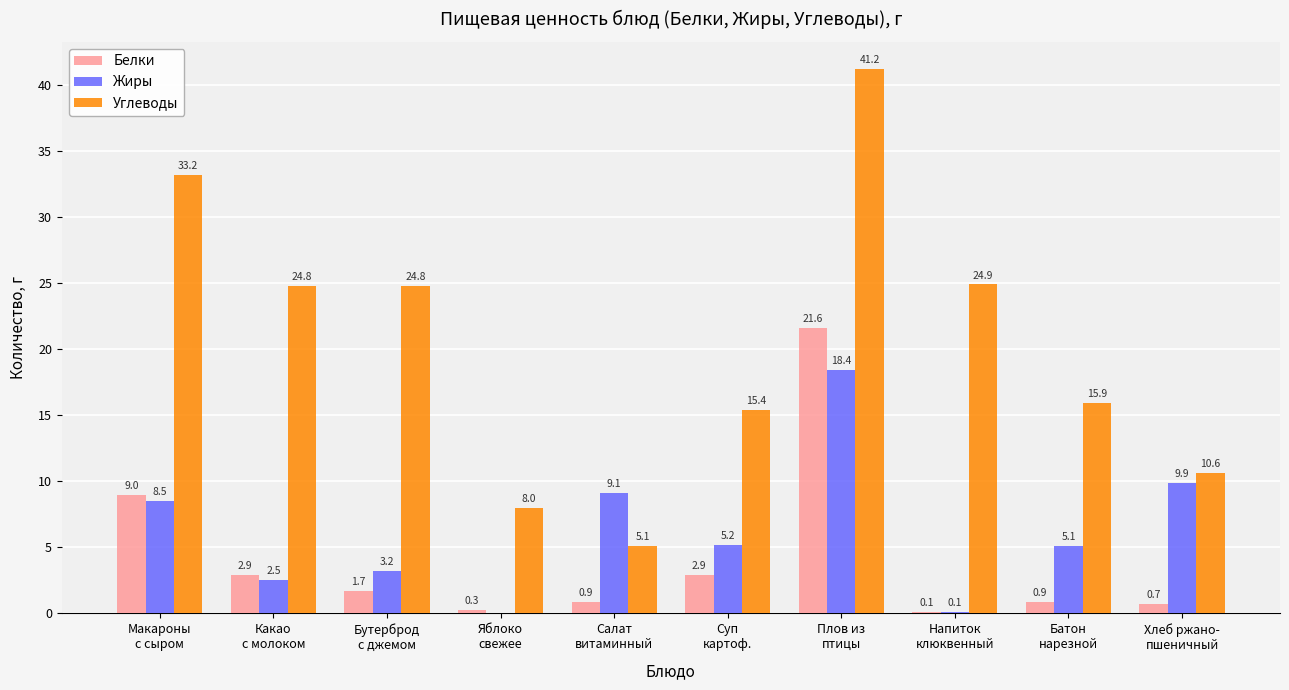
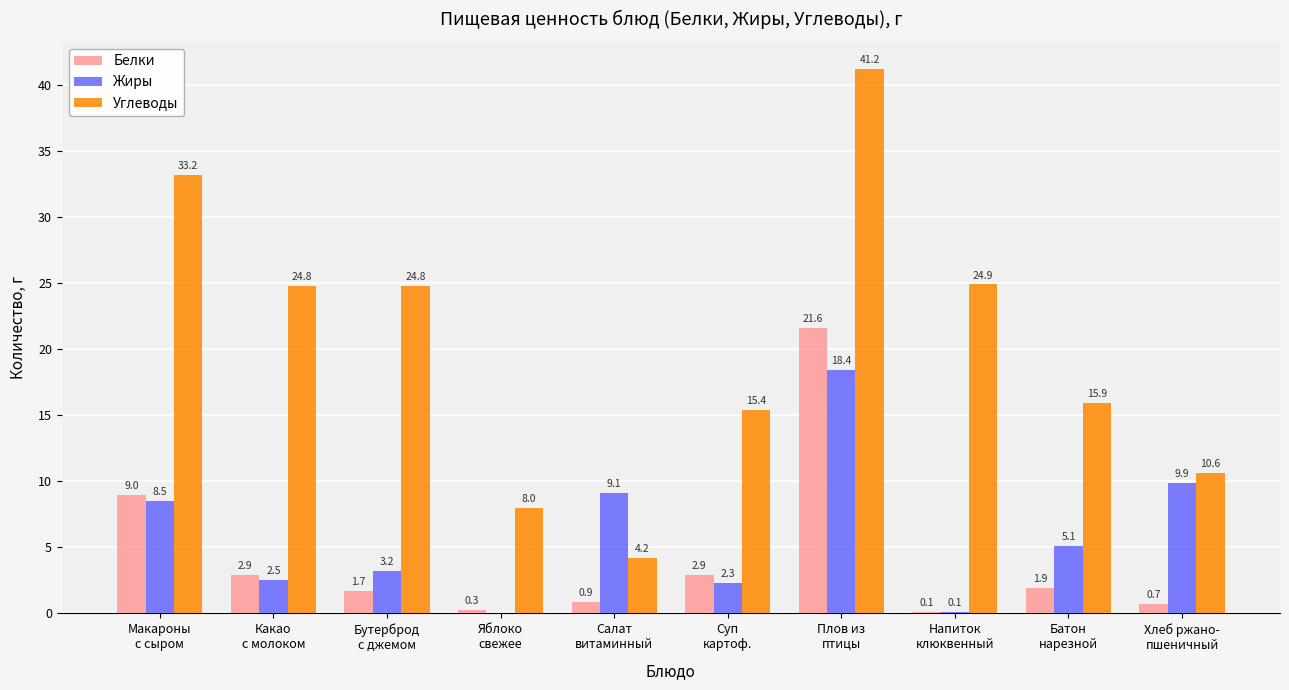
  {
    "Белки": {
      "Макароны с сыром": 9.0,
      "Какао с молоком": 2.9,
      "Бутерброд с джемом": 1.7,
      "Яблоко свежее": 0.3,
      "Салат витаминный": 0.9,
      "Суп картоф.": 2.9,
      "Плов из птицы": 21.6,
      "Напиток клюквенный": 0.1,
-     "Батон нарезной": 0.9,
+     "Батон нарезной": 1.9,
      "Хлеб ржано- пшеничный": 0.7
    },
    "Жиры": {
      "Макароны с сыром": 8.5,
      "Какао с молоком": 2.5,
      "Бутерброд с джемом": 3.2,
      "Салат витаминный": 9.1,
-     "Суп картоф.": 5.2,
+     "Суп картоф.": 2.3,
      "Плов из птицы": 18.4,
      "Напиток клюквенный": 0.1,
      "Батон нарезной": 5.1,
      "Хлеб ржано- пшеничный": 9.9
    },
    "Углеводы": {
      "Макароны с сыром": 33.2,
      "Какао с молоком": 24.8,
      "Бутерброд с джемом": 24.8,
      "Яблоко свежее": 8.0,
-     "Салат витаминный": 5.1,
+     "Салат витаминный": 4.2,
      "Суп картоф.": 15.4,
      "Плов из птицы": 41.2,
      "Напиток клюквенный": 24.9,
      "Батон нарезной": 15.9,
      "Хлеб ржано- пшеничный": 10.6
    }
  }
